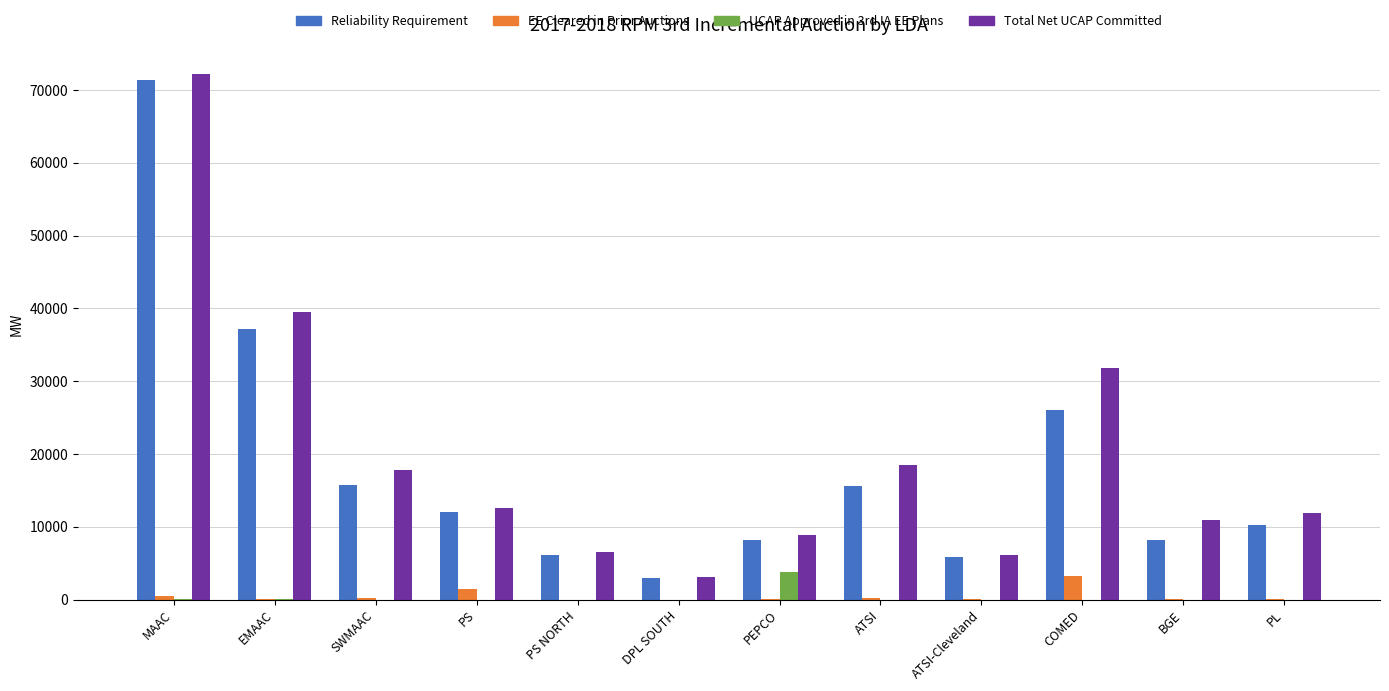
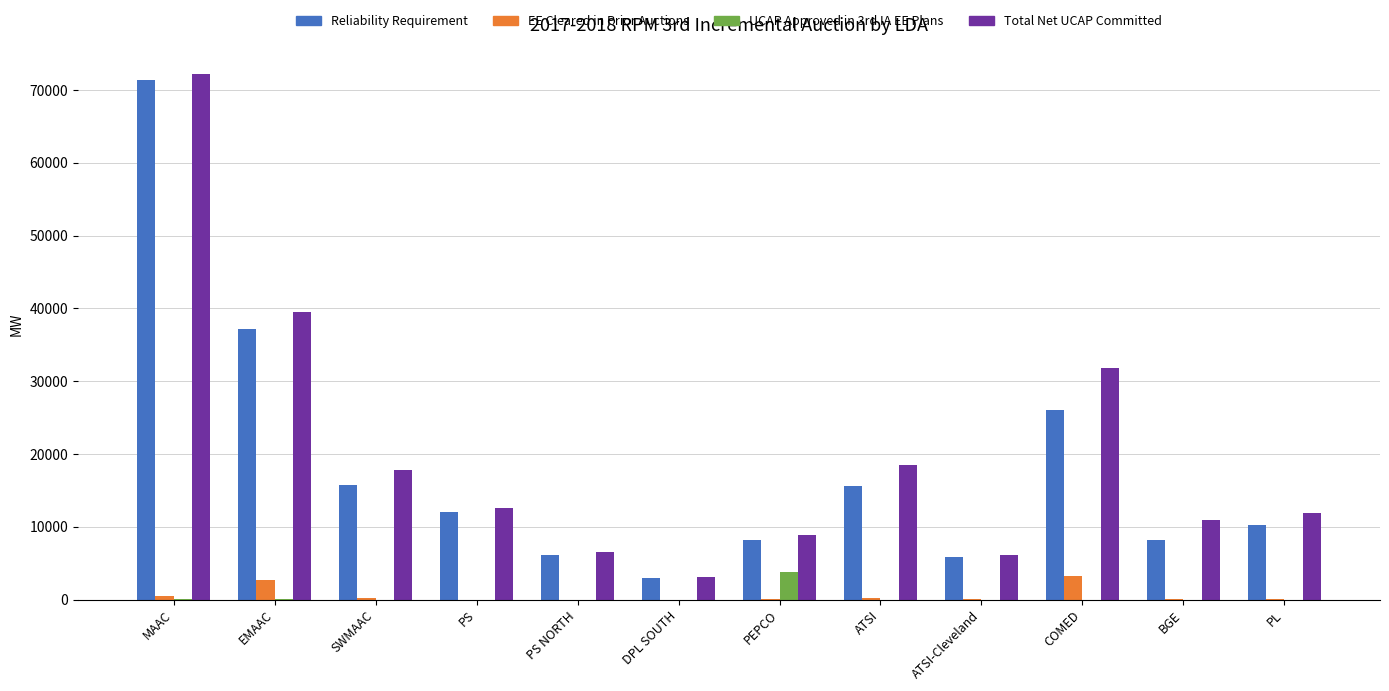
  {
    "Reliability Requirement": {
      "MAAC": 71000,
      "EMAAC": 37000,
      "SWMAAC": 16000,
      "PS": 12000,
      "PS NORTH": 6000,
      "DPL SOUTH": 3000,
      "PEPCO": 8000,
      "ATSI": 16000,
      "ATSI-Cleveland": 6000,
      "COMED": 26000,
      "BGE": 8000,
      "PL": 10000
    },
    "EE Cleared in Prior Auctions": {
      "MAAC": 1000,
-     "EMAAC": 0,
-     "PS": 1000,
+     "EMAAC": 3000,
+     "PS": 0,
      "COMED": 3000
    },
    "UCAP Approved in 3rd IA EE Plans": {
      "PEPCO": 4000
    },
    "Total Net UCAP Committed": {
      "MAAC": 72000,
      "EMAAC": 39000,
      "SWMAAC": 18000,
      "PS": 13000,
      "PS NORTH": 7000,
      "DPL SOUTH": 3000,
      "PEPCO": 9000,
      "ATSI": 18000,
      "ATSI-Cleveland": 6000,
      "COMED": 32000,
      "BGE": 11000,
      "PL": 12000
    }
  }
